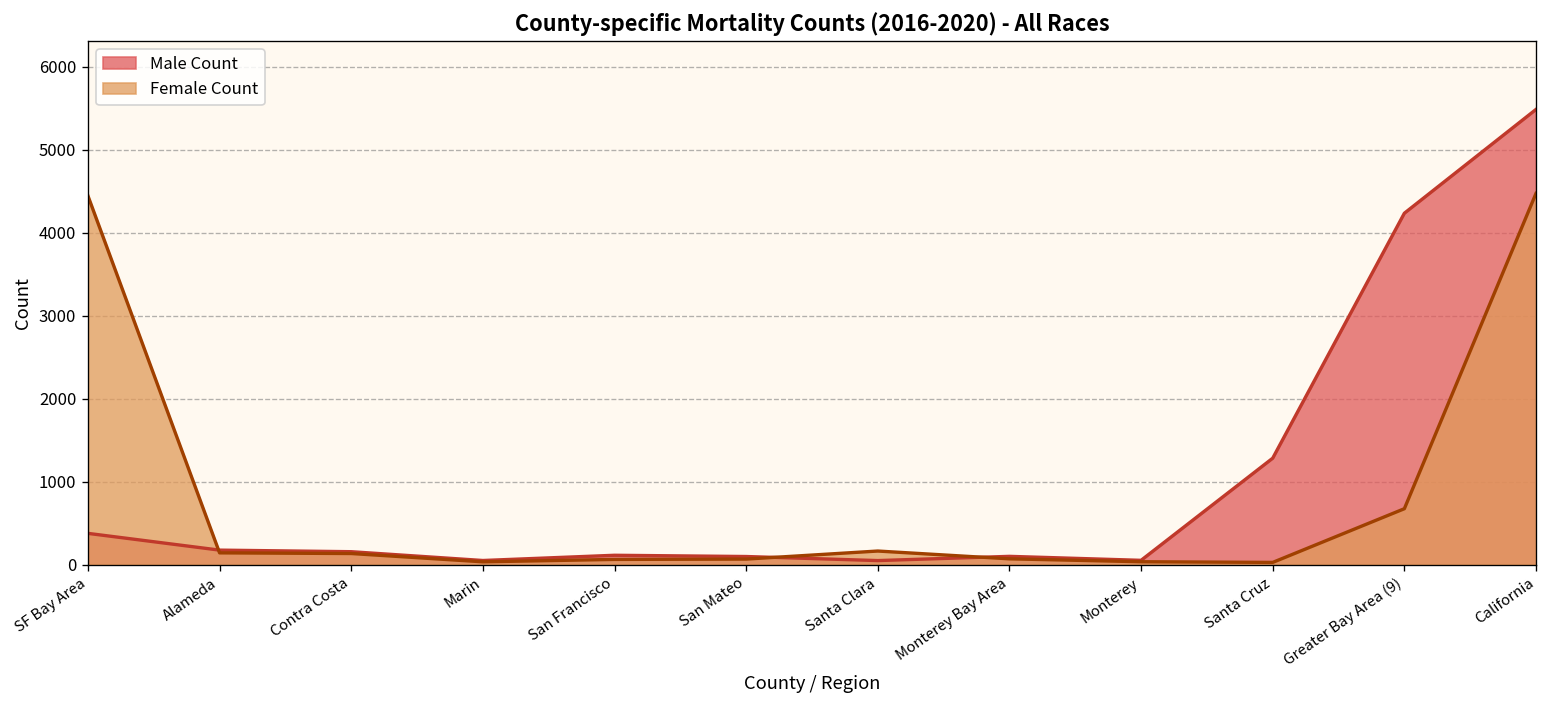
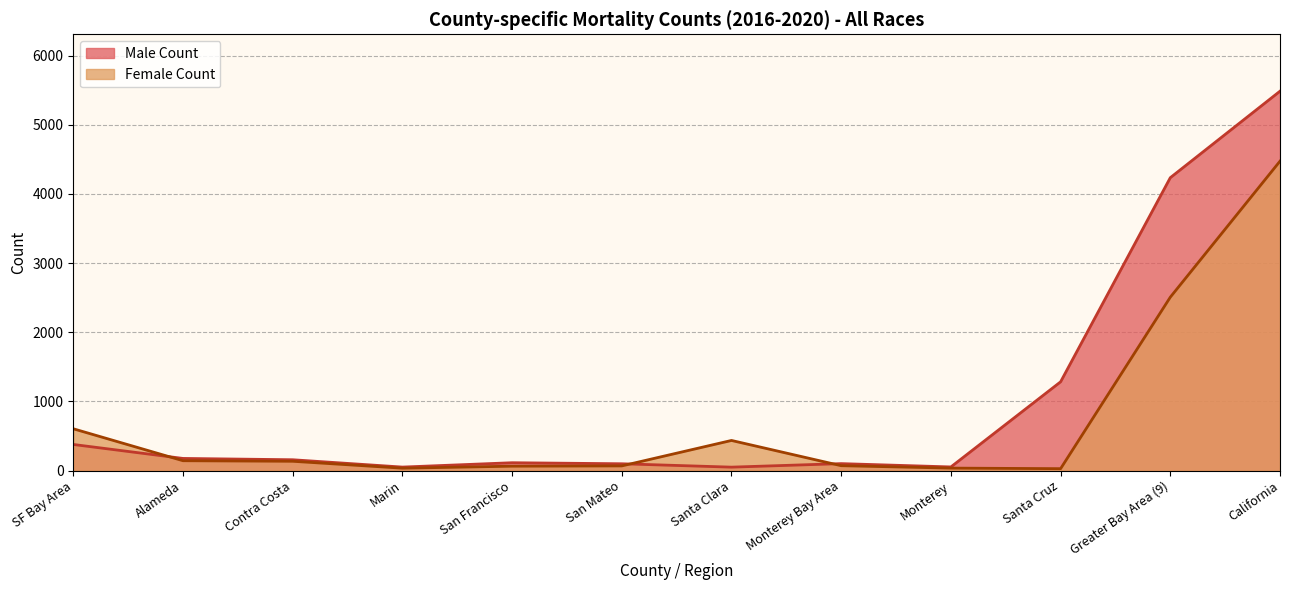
  {
    "Male Count": {
      "SF Bay Area": 400,
      "San Francisco": 100,
      "Santa Clara": 0,
      "Santa Cruz": 1300,
      "Greater Bay Area (9)": 4200,
      "California": 5500
    },
    "Female Count": {
-     "SF Bay Area": 4400,
+     "SF Bay Area": 600,
      "San Francisco": 100,
-     "Santa Clara": 200,
+     "Santa Clara": 400,
      "Santa Cruz": 0,
-     "Greater Bay Area (9)": 700,
+     "Greater Bay Area (9)": 2500,
      "California": 4500
    }
  }
